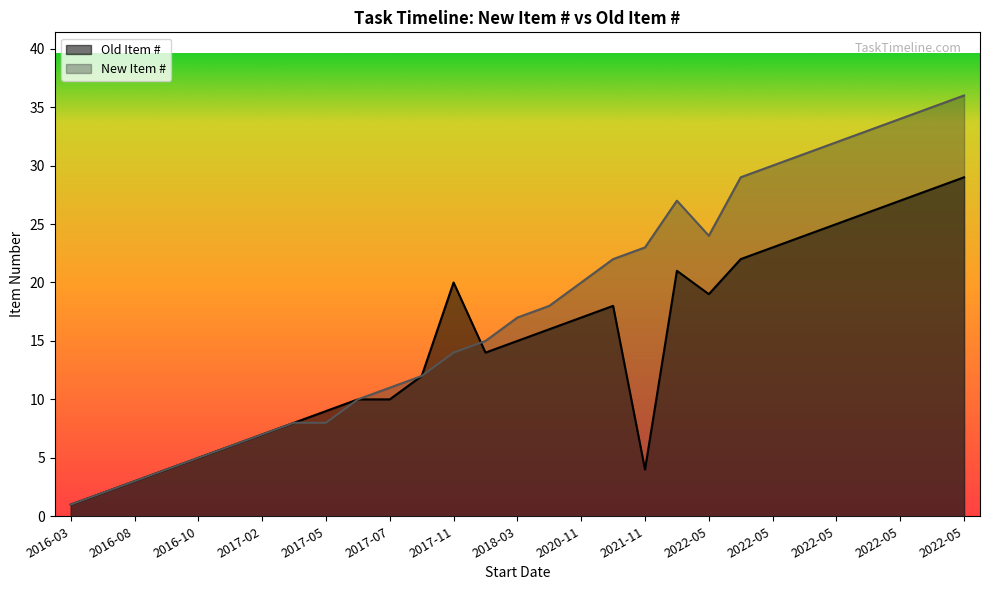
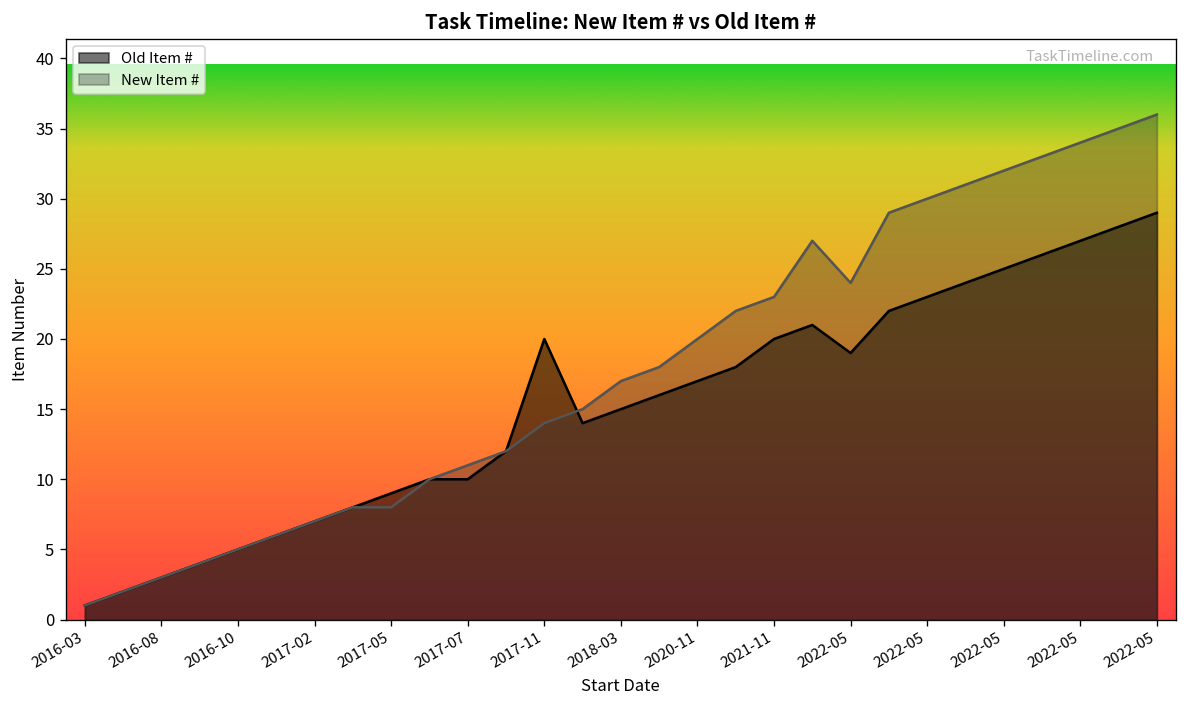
  {
    "Old Item #": {
      "2017-05": 9,
      "2017-07": 10,
      "2017-11": 20,
      "2018-03": 15,
      "2020-11": 17,
-     "2021-11": 4
+     "2021-11": 20
    },
    "New Item #": {
      "2017-05": 8,
      "2017-07": 11,
      "2017-11": 14,
      "2018-03": 17,
      "2020-11": 20,
      "2021-11": 23
    }
  }
